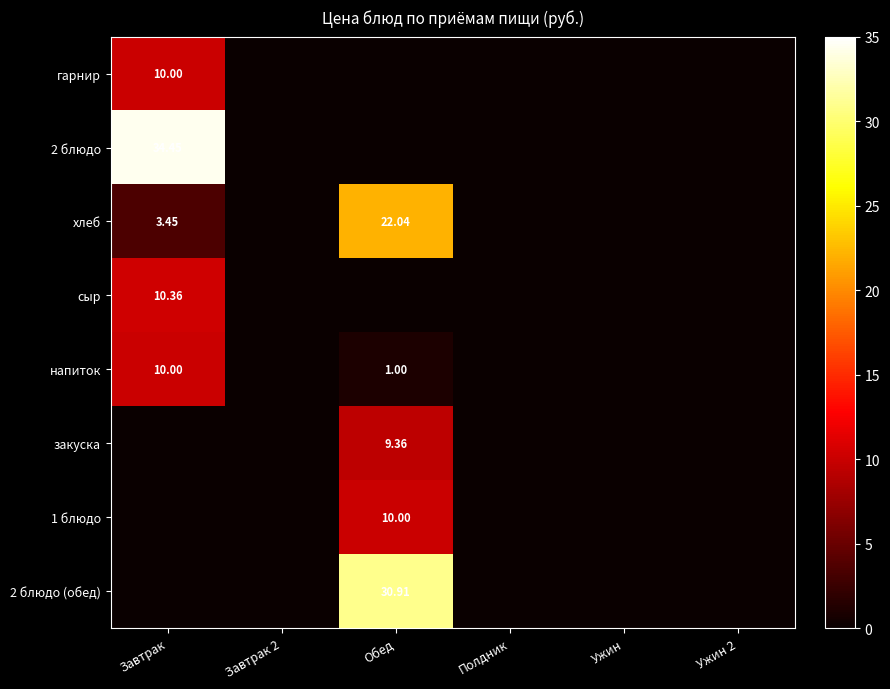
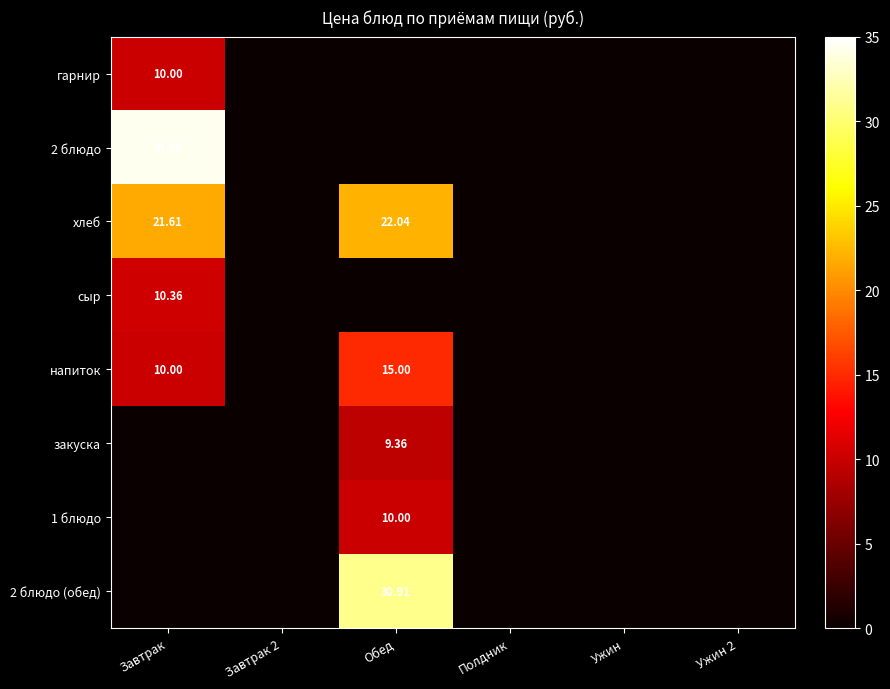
  {
    "гарнир": {
      "Завтрак": 10.00
    },
    "хлеб": {
-     "Завтрак": 3.45,
+     "Завтрак": 21.61,
      "Обед": 22.04
    },
    "сыр": {
      "Завтрак": 10.36
    },
    "напиток": {
      "Завтрак": 10.00,
-     "Обед": 1.00
+     "Обед": 15.00
    },
    "закуска": {
      "Обед": 9.36
    },
    "1 блюдо": {
      "Обед": 10.00
    },
    "2 блюдо (обед)": {
      "Обед": 30.91
    }
  }
